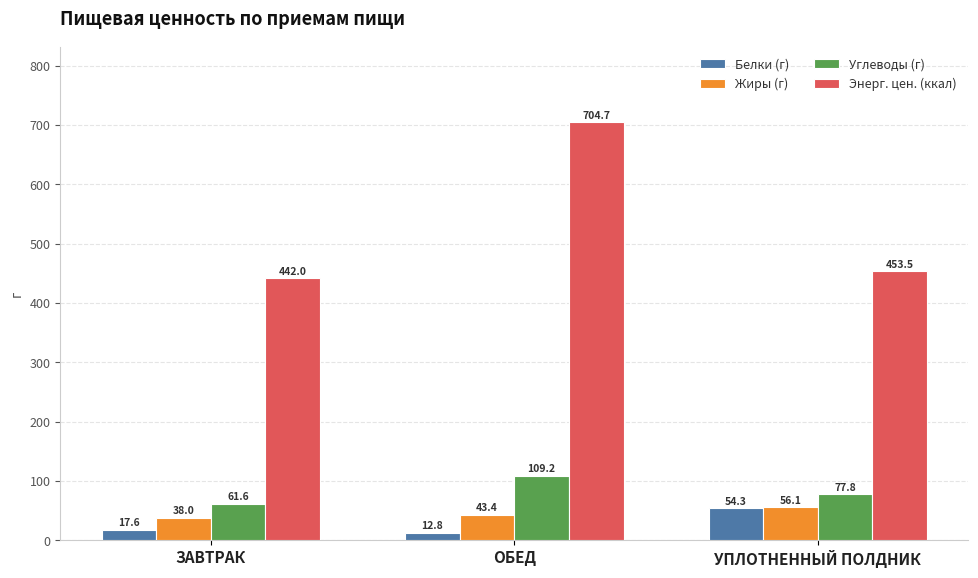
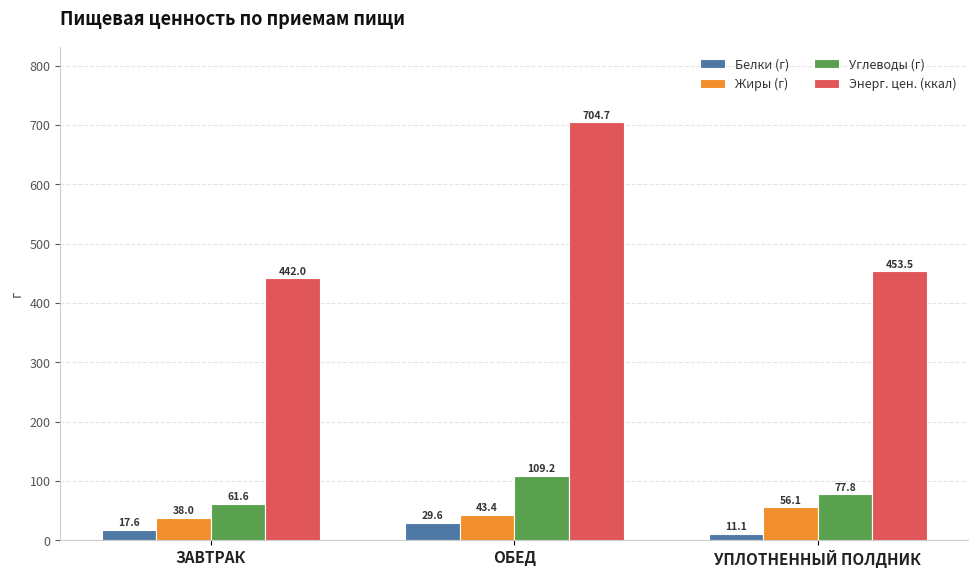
  {
    "Белки (г)": {
      "ЗАВТРАК": 17.6,
-     "ОБЕД": 12.8,
-     "УПЛОТНЕННЫЙ ПОЛДНИК": 54.3
+     "ОБЕД": 29.6,
+     "УПЛОТНЕННЫЙ ПОЛДНИК": 11.1
    },
    "Жиры (г)": {
      "ЗАВТРАК": 38.0,
      "ОБЕД": 43.4,
      "УПЛОТНЕННЫЙ ПОЛДНИК": 56.1
    },
    "Углеводы (г)": {
      "ЗАВТРАК": 61.6,
      "ОБЕД": 109.2,
      "УПЛОТНЕННЫЙ ПОЛДНИК": 77.8
    },
    "Энерг. цен. (ккал)": {
      "ЗАВТРАК": 442.0,
      "ОБЕД": 704.7,
      "УПЛОТНЕННЫЙ ПОЛДНИК": 453.5
    }
  }
